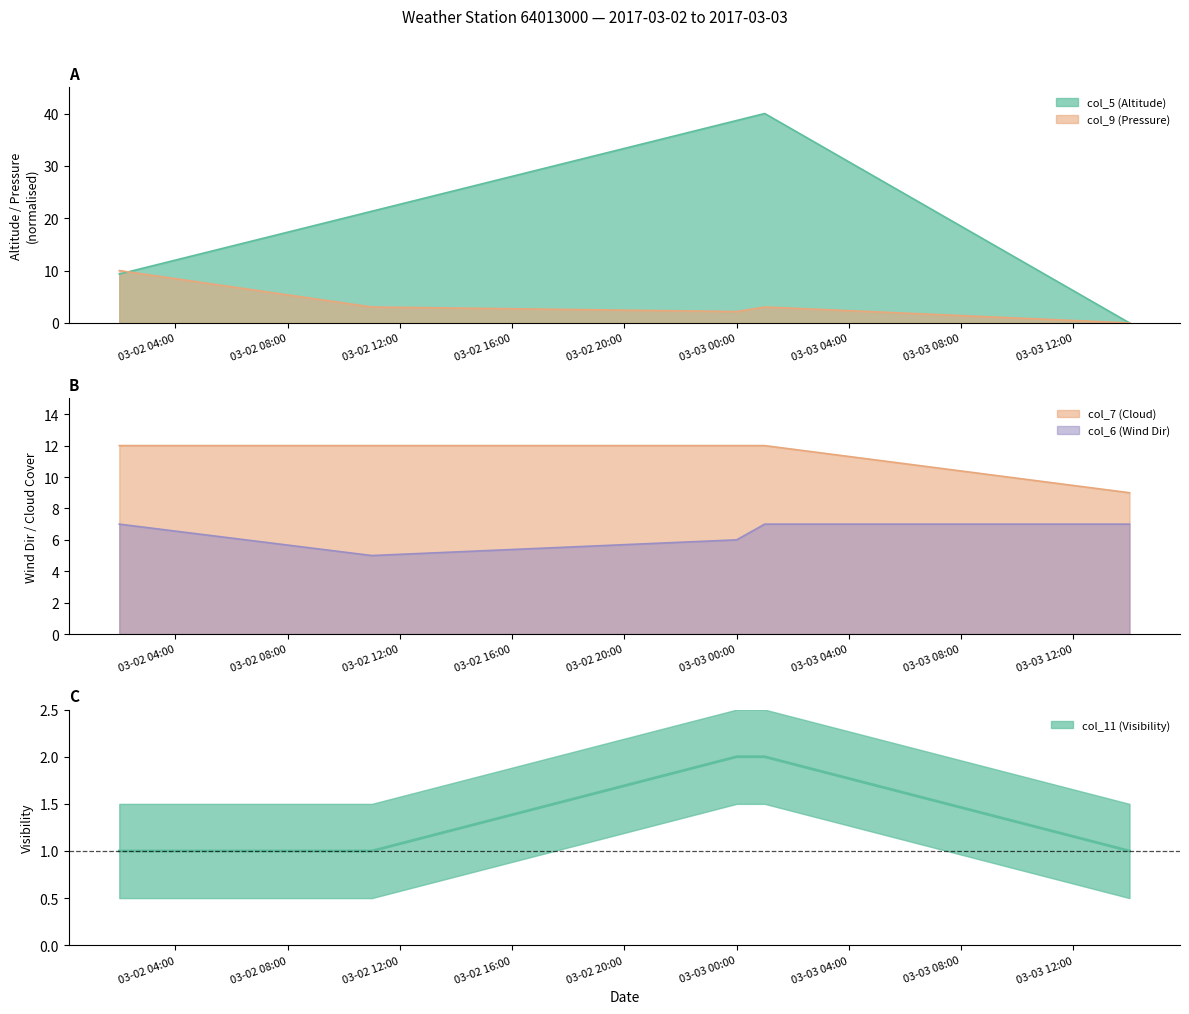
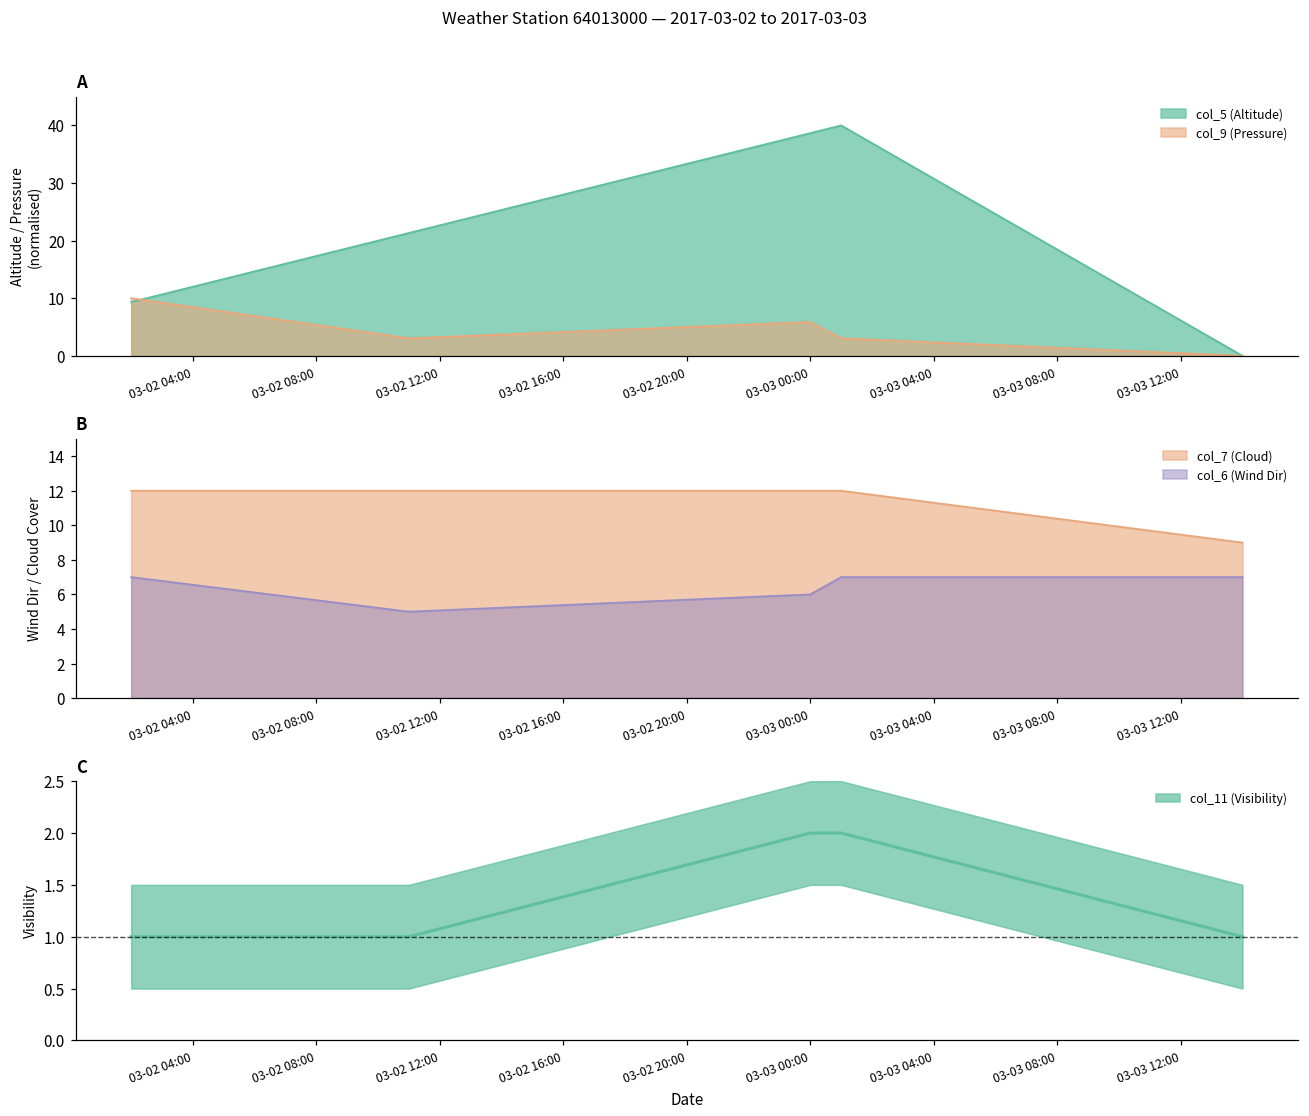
  {
    "A": {
      "col_5 (Altitude)": {
        "03-03 00:00": 39
      },
      "col_9 (Pressure)": {
-       "03-03 00:00": 2
+       "03-03 00:00": 6
      }
    },
    "B": {
      "col_7 (Cloud)": {
        "03-03 00:00": 12.0
      },
      "col_6 (Wind Dir)": {
        "03-03 00:00": 6.0
      }
    }
  }
